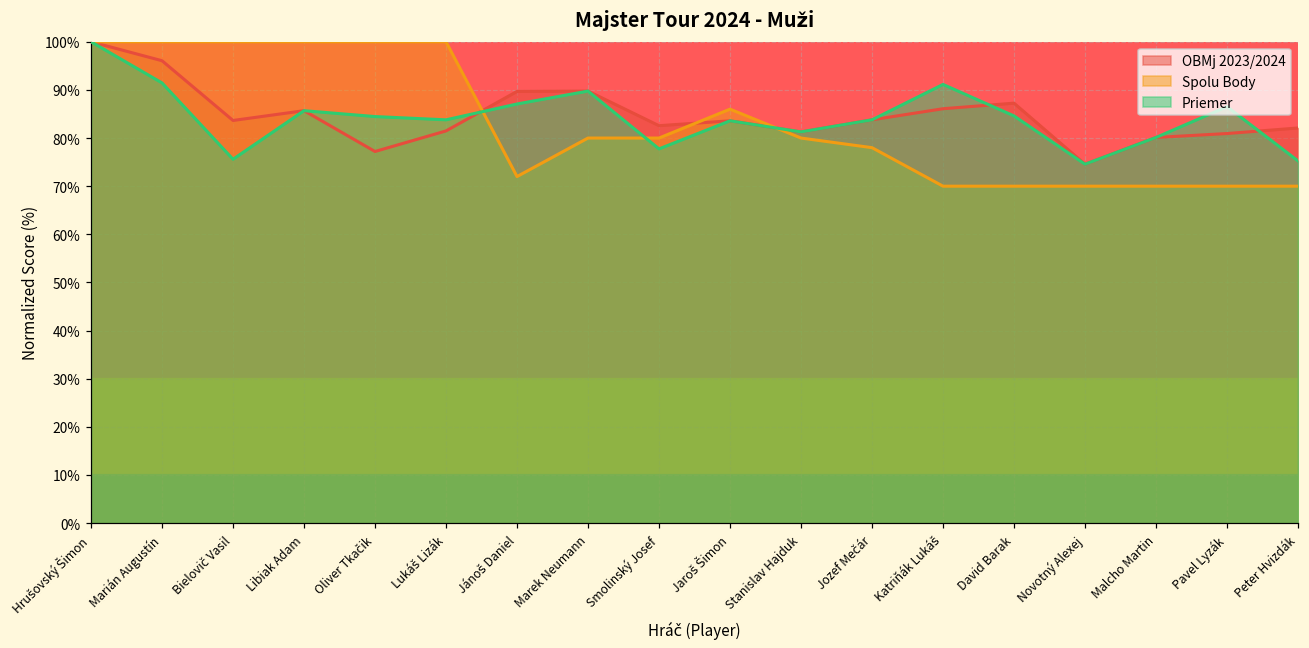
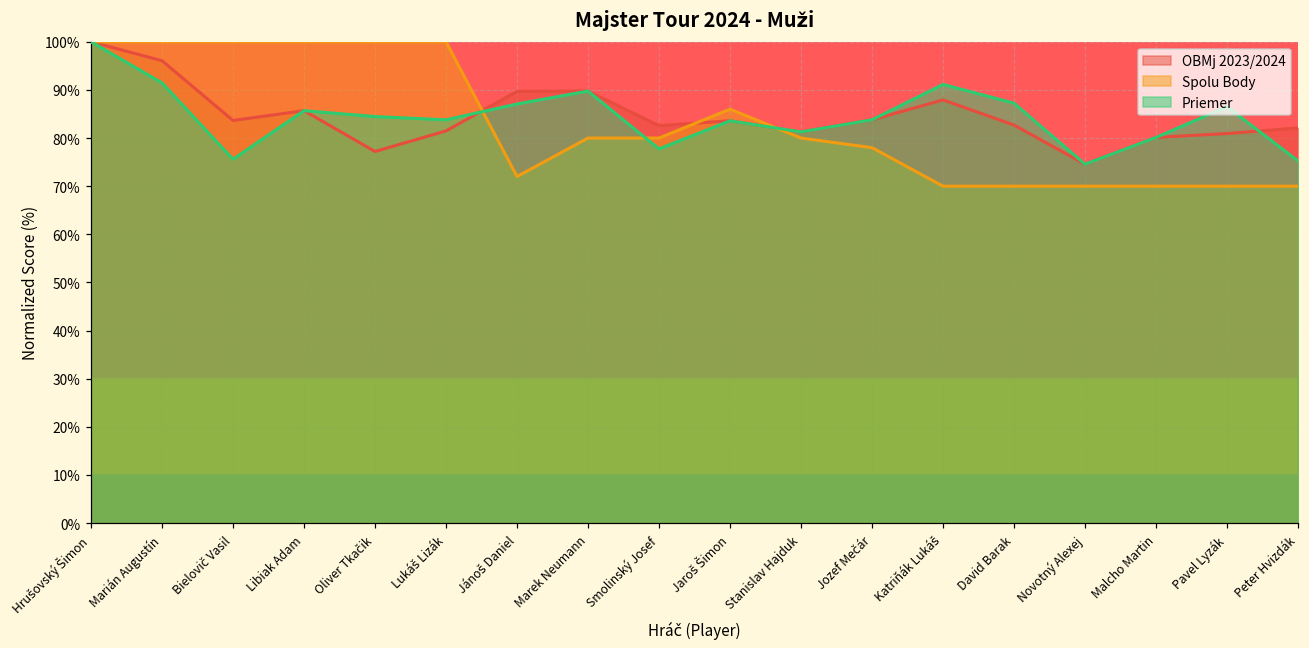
  {
    "OBMj 2023/2024": {
      "Marián Augustín": "96%",
      "Bielovič Vasil": "84%",
      "Oliver Tkačik": "77%",
      "Lukáš Lizák": "81%",
      "Jánoš Daniel": "90%",
      "Smolinský Josef": "83%",
-     "Katriňák Lukáš": "86%",
-     "David Barak": "87%",
+     "Katriňák Lukáš": "88%",
+     "David Barak": "83%",
      "Pavel Lyzák": "81%",
      "Peter Hvizdák": "82%"
    },
    "Spolu Body": {
      "Marián Augustín": "100%",
      "Bielovič Vasil": "100%",
      "Libiak Adam": "100%",
      "Oliver Tkačik": "100%",
      "Lukáš Lizák": "100%",
      "Jánoš Daniel": "72%",
      "Marek Neumann": "80%",
      "Smolinský Josef": "80%",
      "Jaroš Šimon": "86%",
      "Stanislav Hajduk": "80%",
      "Jozef Mečár": "78%",
      "Katriňák Lukáš": "70%",
      "David Barak": "70%",
      "Novotný Alexej": "70%",
      "Malcho Martin": "70%",
      "Pavel Lyzák": "70%",
      "Peter Hvizdák": "70%"
    },
    "Priemer": {
      "Marián Augustín": "91%",
      "Bielovič Vasil": "76%",
      "Oliver Tkačik": "84%",
      "Lukáš Lizák": "84%",
      "Jánoš Daniel": "87%",
      "Smolinský Josef": "78%",
      "Katriňák Lukáš": "91%",
-     "David Barak": "85%",
+     "David Barak": "87%",
      "Peter Hvizdák": "75%"
    }
  }
